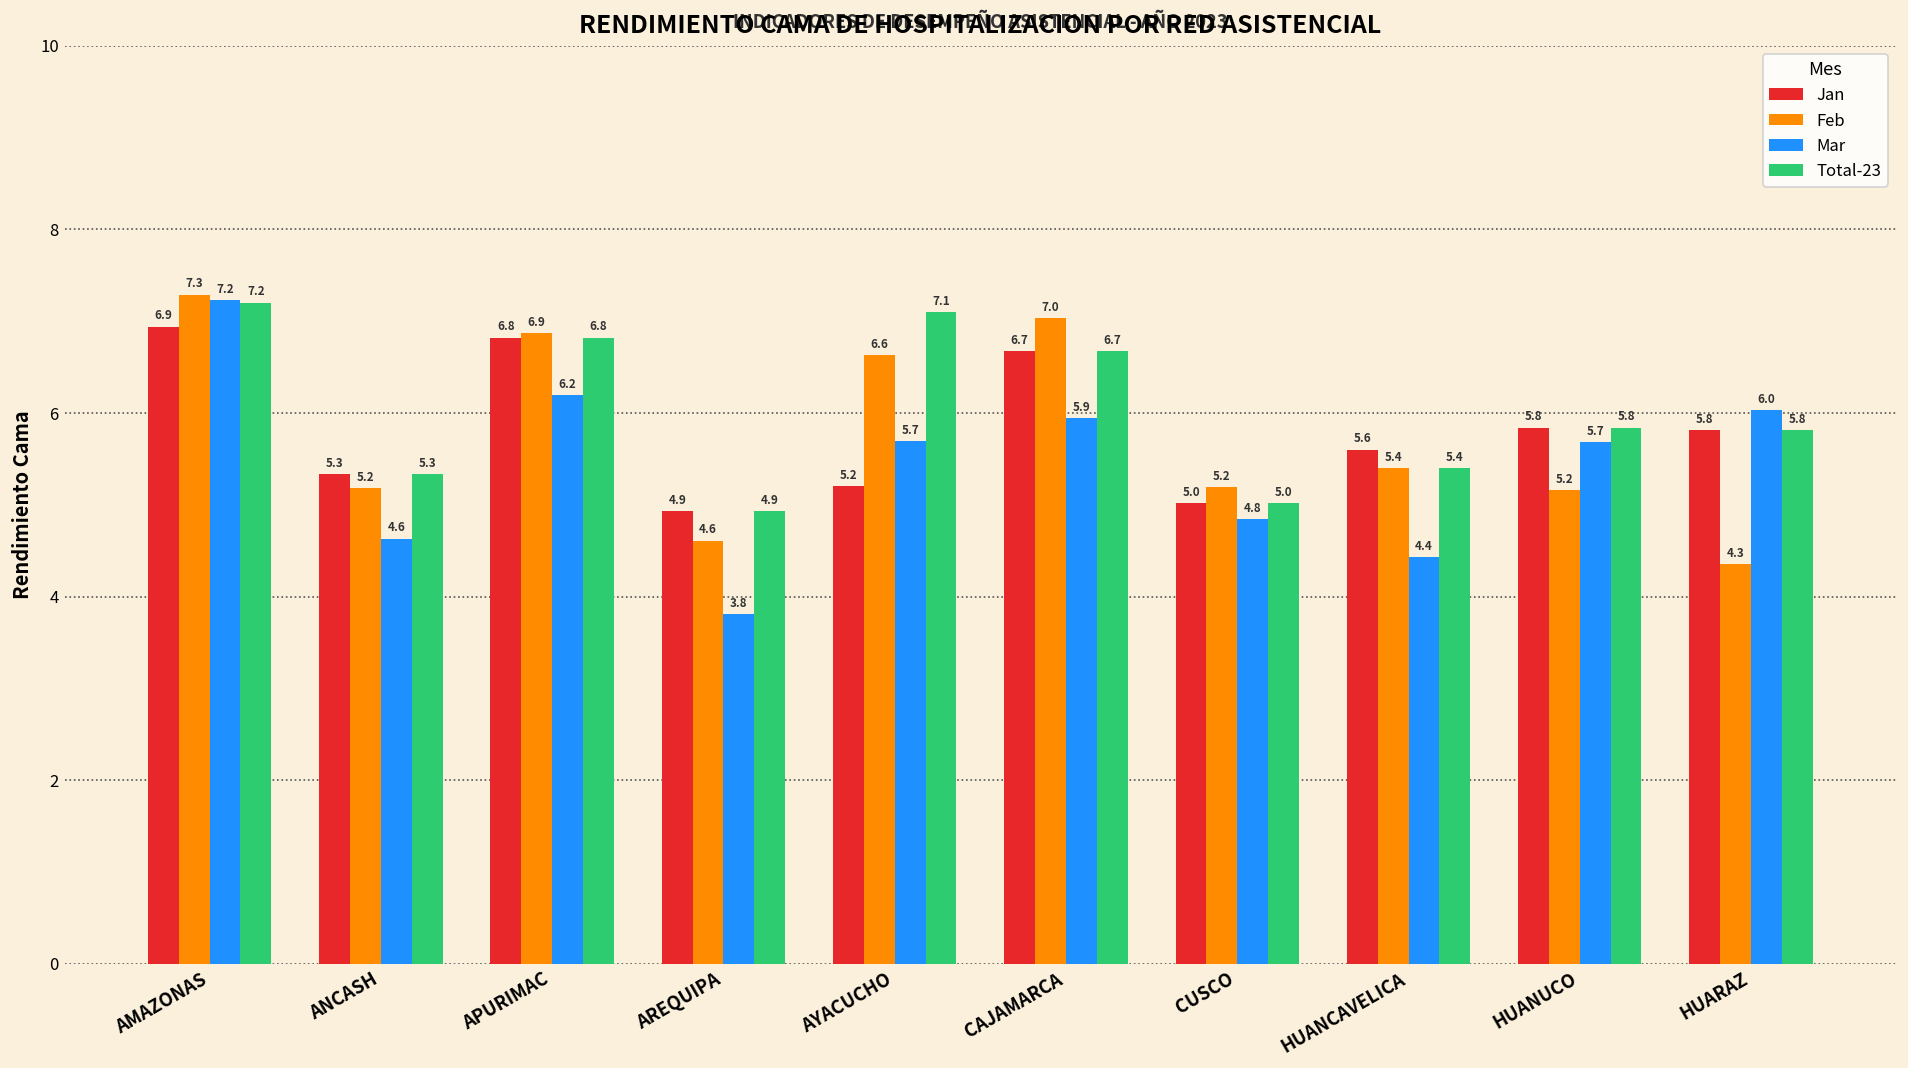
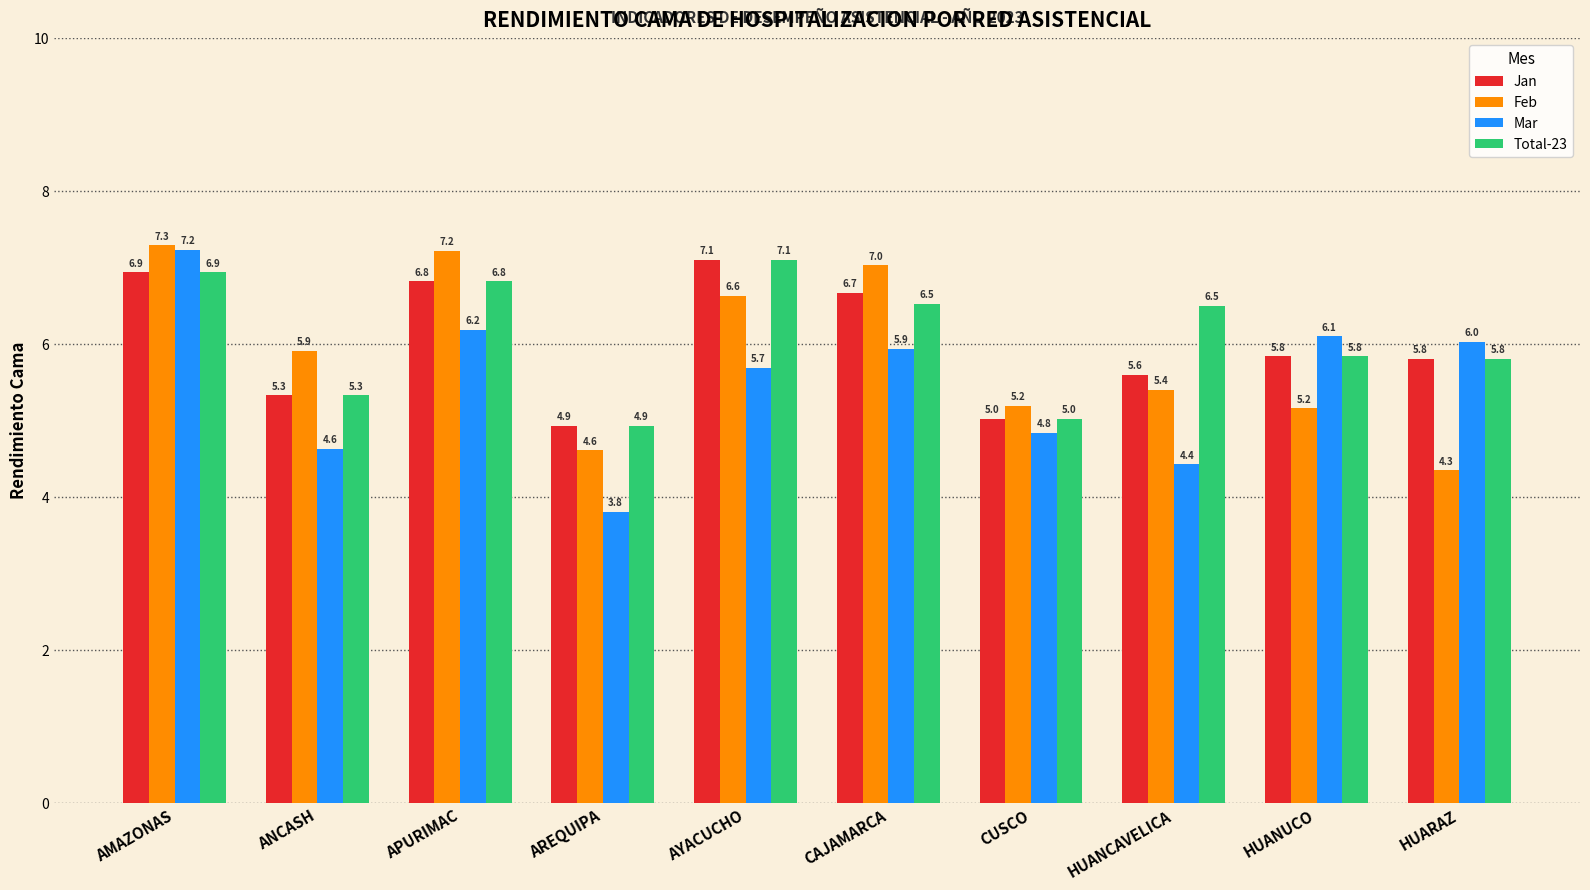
  {
    "Jan": {
      "AMAZONAS": 6.9,
      "ANCASH": 5.3,
      "APURIMAC": 6.8,
      "AREQUIPA": 4.9,
-     "AYACUCHO": 5.2,
+     "AYACUCHO": 7.1,
      "CAJAMARCA": 6.7,
      "CUSCO": 5.0,
      "HUANCAVELICA": 5.6,
      "HUANUCO": 5.8,
      "HUARAZ": 5.8
    },
    "Feb": {
      "AMAZONAS": 7.3,
-     "ANCASH": 5.2,
-     "APURIMAC": 6.9,
+     "ANCASH": 5.9,
+     "APURIMAC": 7.2,
      "AREQUIPA": 4.6,
      "AYACUCHO": 6.6,
      "CAJAMARCA": 7.0,
      "CUSCO": 5.2,
      "HUANCAVELICA": 5.4,
      "HUANUCO": 5.2,
      "HUARAZ": 4.3
    },
    "Mar": {
      "AMAZONAS": 7.2,
      "ANCASH": 4.6,
      "APURIMAC": 6.2,
      "AREQUIPA": 3.8,
      "AYACUCHO": 5.7,
      "CAJAMARCA": 5.9,
      "CUSCO": 4.8,
      "HUANCAVELICA": 4.4,
-     "HUANUCO": 5.7,
+     "HUANUCO": 6.1,
      "HUARAZ": 6.0
    },
    "Total-23": {
-     "AMAZONAS": 7.2,
+     "AMAZONAS": 6.9,
      "ANCASH": 5.3,
      "APURIMAC": 6.8,
      "AREQUIPA": 4.9,
      "AYACUCHO": 7.1,
-     "CAJAMARCA": 6.7,
+     "CAJAMARCA": 6.5,
      "CUSCO": 5.0,
-     "HUANCAVELICA": 5.4,
+     "HUANCAVELICA": 6.5,
      "HUANUCO": 5.8,
      "HUARAZ": 5.8
    }
  }
